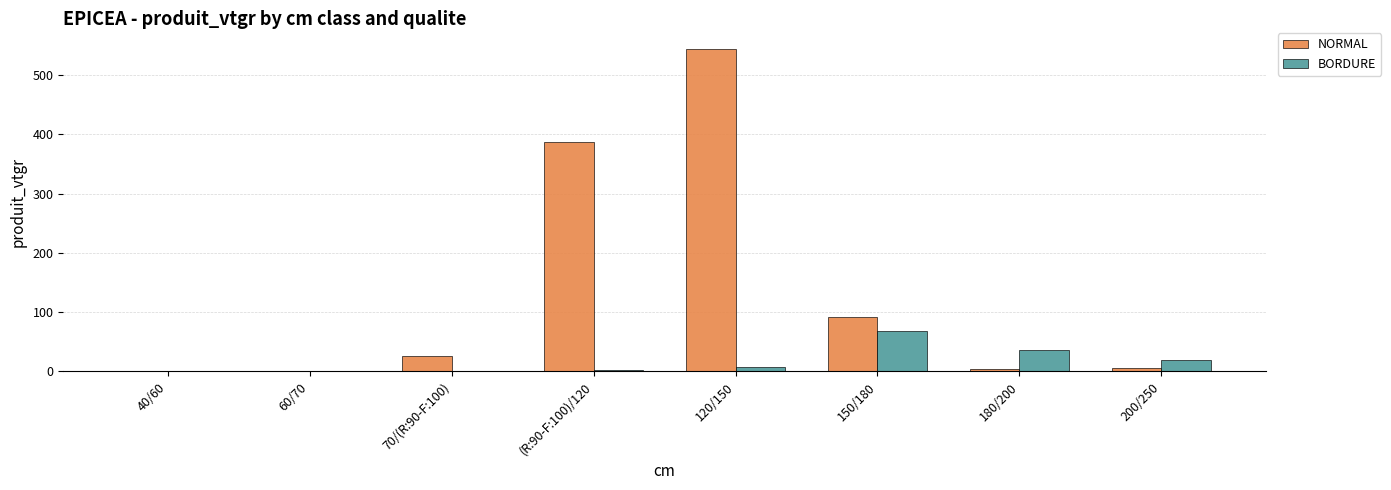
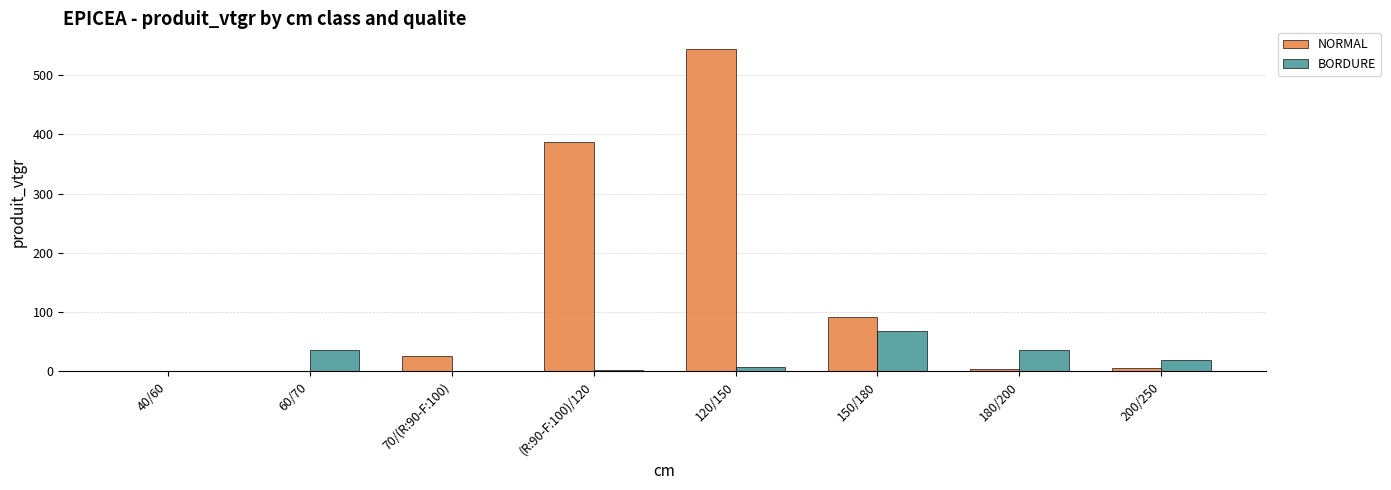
  {
    "NORMAL": {
      "70/(R:90-F:100)": 30,
      "(R:90-F:100)/120": 390,
      "120/150": 540,
      "150/180": 90,
      "200/250": 10
    },
    "BORDURE": {
      "40/60": 0,
-     "60/70": 0,
+     "60/70": 40,
      "70/(R:90-F:100)": 0,
      "120/150": 10,
      "150/180": 70,
      "180/200": 40,
      "200/250": 20
    }
  }
